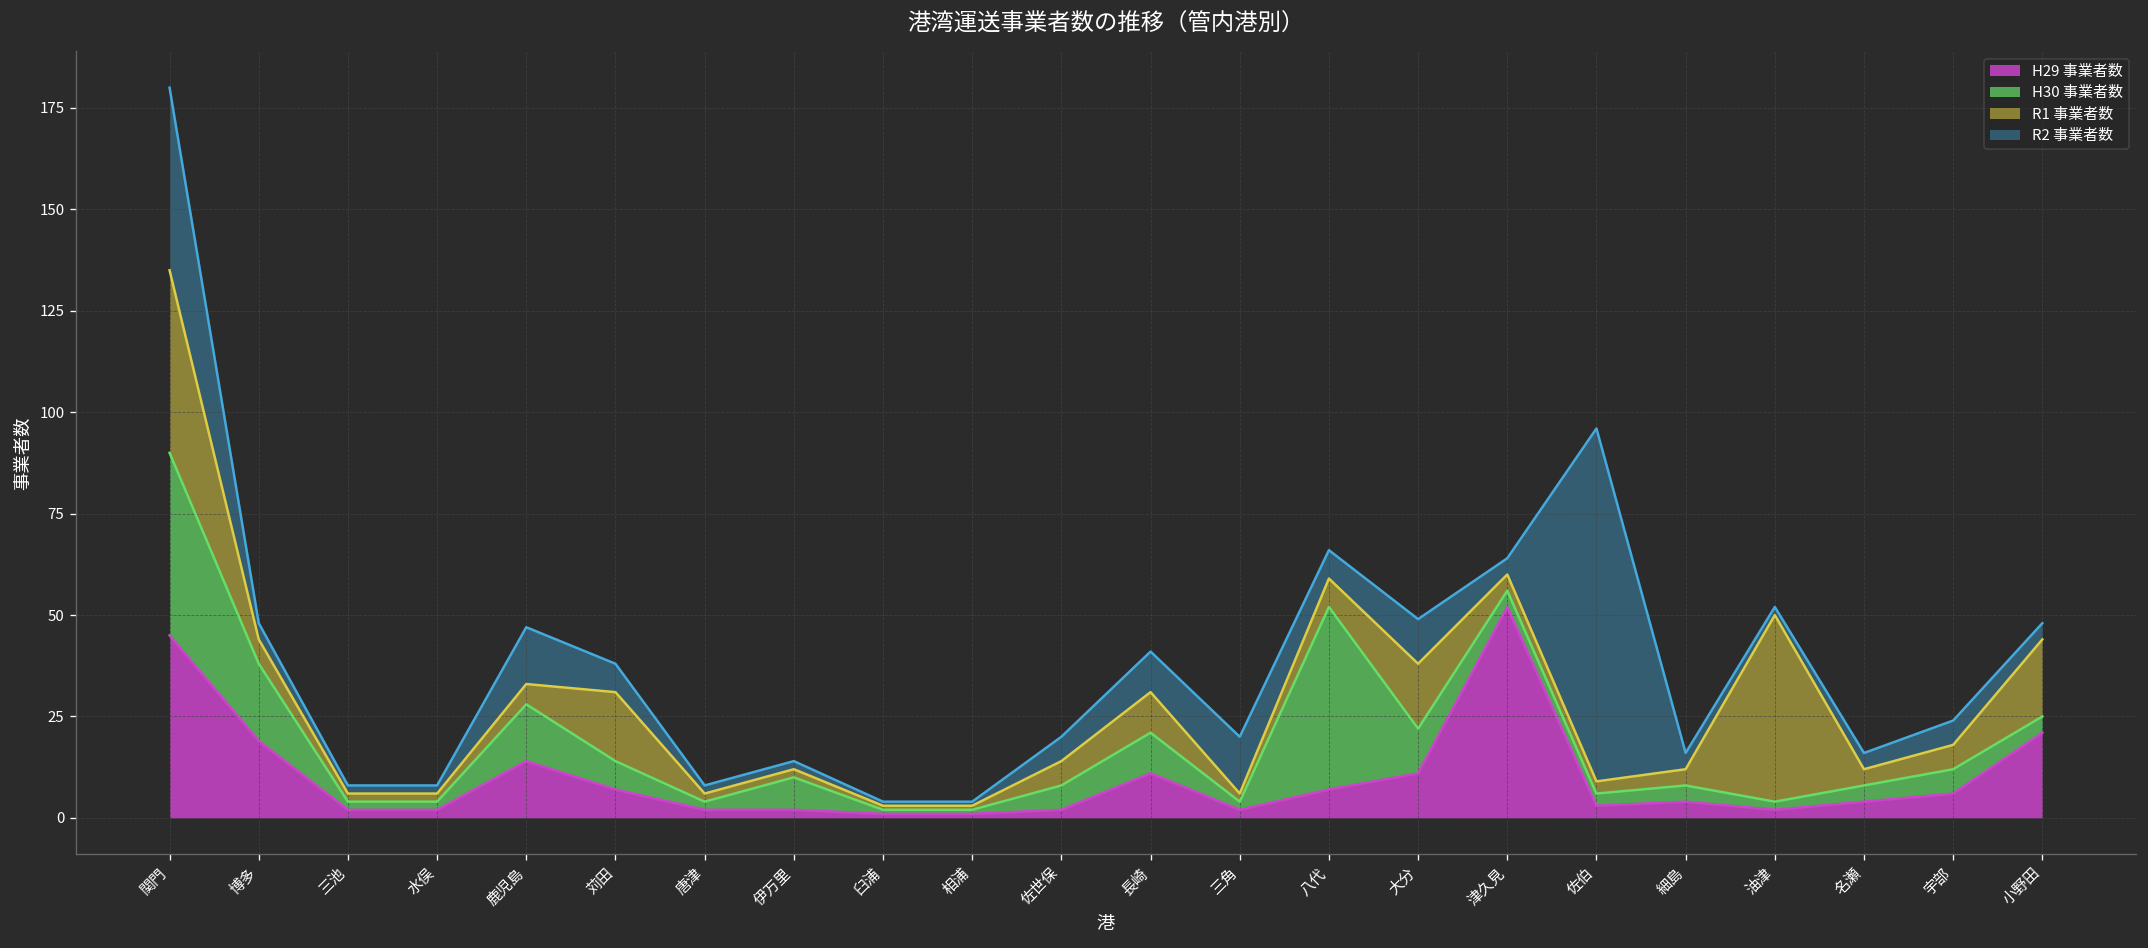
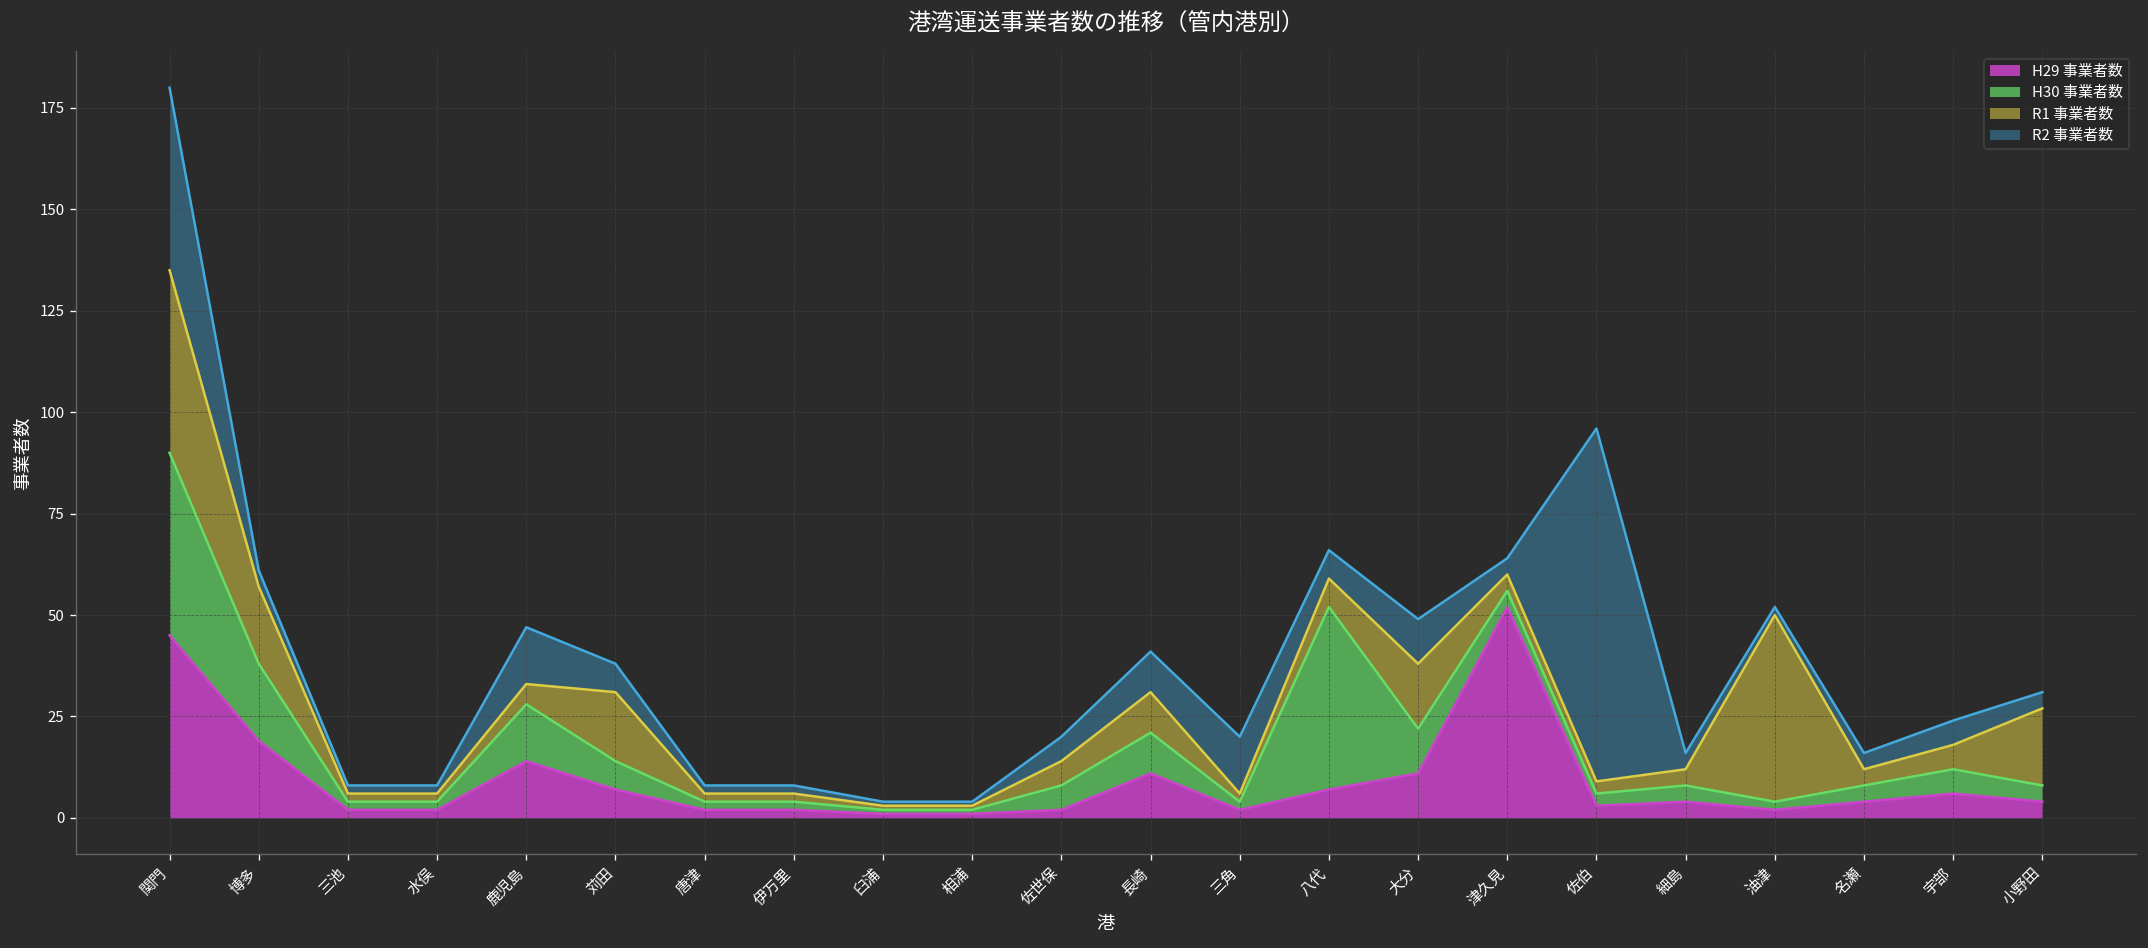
  {
    "H29 事業者数": {
      "関門": 45,
      "博多": 19,
      "三池": 2,
      "水俣": 2,
      "鹿児島": 14,
      "苅田": 7,
      "唐津": 2,
      "伊万里": 2,
      "臼浦": 1,
      "相浦": 1,
      "佐世保": 2,
      "長崎": 11,
      "三角": 2,
      "八代": 7,
      "大分": 11,
      "津久見": 52,
      "佐伯": 3,
      "細島": 4,
      "油津": 2,
      "名瀬": 4,
      "宇部": 6,
-     "小野田": 21
+     "小野田": 4
    },
    "H30 事業者数": {
      "関門": 45,
      "博多": 19,
      "三池": 2,
      "水俣": 2,
      "鹿児島": 14,
      "苅田": 7,
      "唐津": 2,
-     "伊万里": 8,
+     "伊万里": 2,
      "臼浦": 1,
      "相浦": 1,
      "佐世保": 6,
      "長崎": 10,
      "三角": 2,
      "八代": 45,
      "大分": 11,
      "津久見": 4,
      "佐伯": 3,
      "細島": 4,
      "油津": 2,
      "名瀬": 4,
      "宇部": 6,
      "小野田": 4
    },
    "R1 事業者数": {
      "関門": 45,
-     "博多": 6,
+     "博多": 19,
      "三池": 2,
      "水俣": 2,
      "鹿児島": 5,
      "苅田": 17,
      "唐津": 2,
      "伊万里": 2,
      "臼浦": 1,
      "相浦": 1,
      "佐世保": 6,
      "長崎": 10,
      "三角": 2,
      "八代": 7,
      "大分": 16,
      "津久見": 4,
      "佐伯": 3,
      "細島": 4,
      "油津": 46,
      "名瀬": 4,
      "宇部": 6,
      "小野田": 19
    },
    "R2 事業者数": {
      "関門": 45,
      "博多": 4,
      "三池": 2,
      "水俣": 2,
      "鹿児島": 14,
      "苅田": 7,
      "唐津": 2,
      "伊万里": 2,
      "臼浦": 1,
      "相浦": 1,
      "佐世保": 6,
      "長崎": 10,
      "三角": 14,
      "八代": 7,
      "大分": 11,
      "津久見": 4,
      "佐伯": 87,
      "細島": 4,
      "油津": 2,
      "名瀬": 4,
      "宇部": 6,
      "小野田": 4
    }
  }
